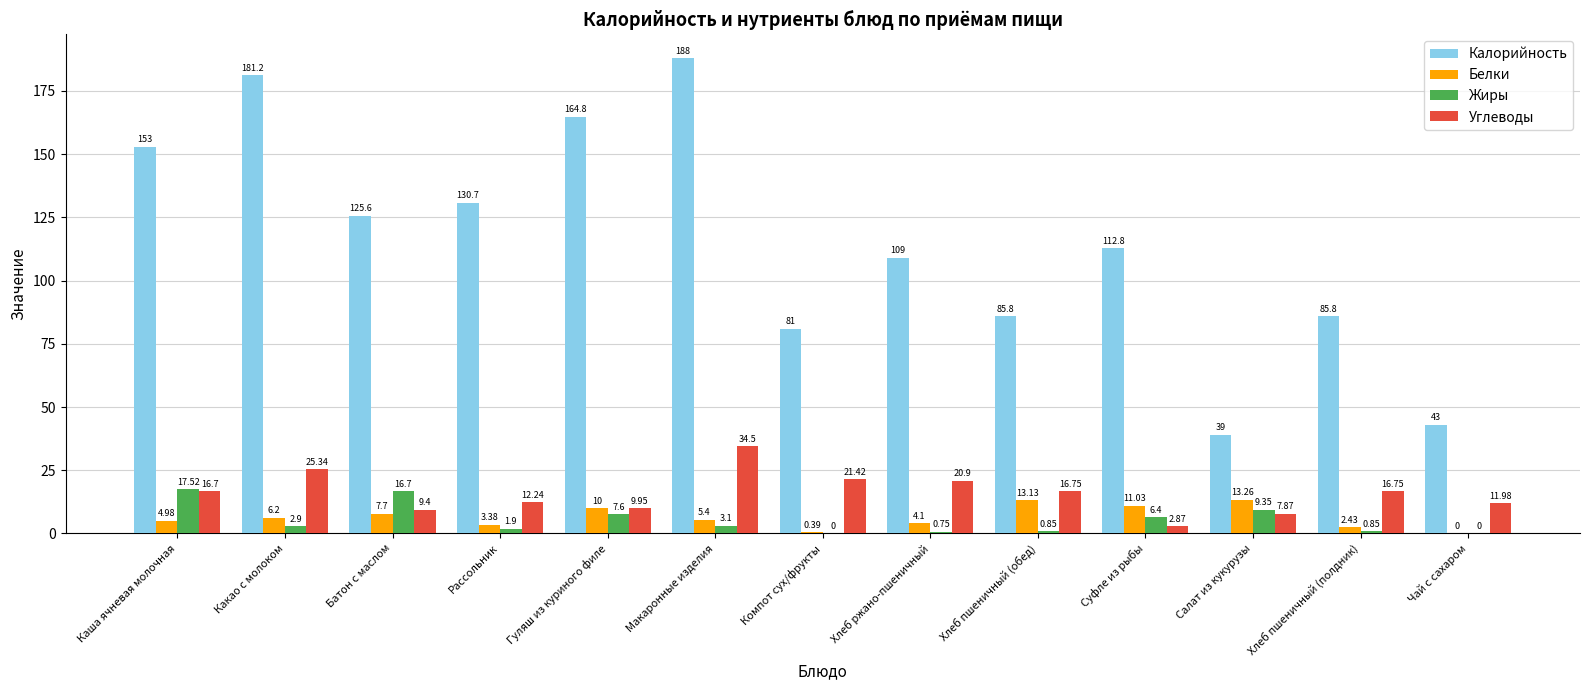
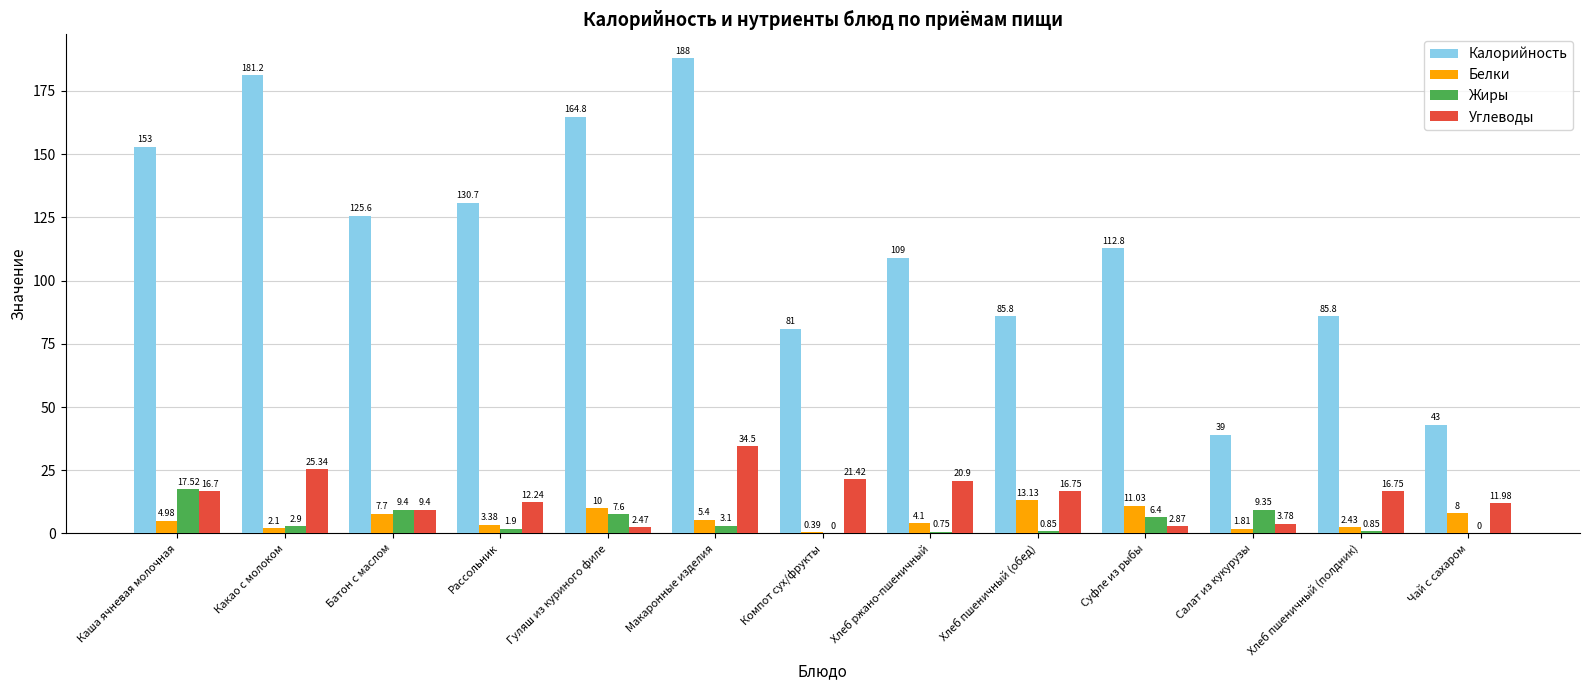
  {
    "Калорийность": {
      "Каша ячневая молочная": 153,
      "Какао с молоком": 181.2,
      "Батон с маслом": 125.6,
      "Рассольник": 130.7,
      "Гуляш из куриного филе": 164.8,
      "Макаронные изделия": 188,
      "Компот сух/фрукты": 81,
      "Хлеб ржано-пшеничный": 109,
      "Хлеб пшеничный (обед)": 85.8,
      "Суфле из рыбы": 112.8,
      "Салат из кукурузы": 39,
      "Хлеб пшеничный (полдник)": 85.8,
      "Чай с сахаром": 43
    },
    "Белки": {
      "Каша ячневая молочная": 4.98,
-     "Какао с молоком": 6.2,
+     "Какао с молоком": 2.1,
      "Батон с маслом": 7.7,
      "Рассольник": 3.38,
      "Гуляш из куриного филе": 10,
      "Макаронные изделия": 5.4,
      "Компот сух/фрукты": 0.39,
      "Хлеб ржано-пшеничный": 4.1,
      "Хлеб пшеничный (обед)": 13.13,
      "Суфле из рыбы": 11.03,
-     "Салат из кукурузы": 13.26,
+     "Салат из кукурузы": 1.81,
      "Хлеб пшеничный (полдник)": 2.43,
-     "Чай с сахаром": 0
+     "Чай с сахаром": 8
    },
    "Жиры": {
      "Каша ячневая молочная": 17.52,
      "Какао с молоком": 2.9,
-     "Батон с маслом": 16.7,
+     "Батон с маслом": 9.4,
      "Рассольник": 1.9,
      "Гуляш из куриного филе": 7.6,
      "Макаронные изделия": 3.1,
      "Компот сух/фрукты": 0,
      "Хлеб ржано-пшеничный": 0.75,
      "Хлеб пшеничный (обед)": 0.85,
      "Суфле из рыбы": 6.4,
      "Салат из кукурузы": 9.35,
      "Хлеб пшеничный (полдник)": 0.85,
      "Чай с сахаром": 0
    },
    "Углеводы": {
      "Каша ячневая молочная": 16.7,
      "Какао с молоком": 25.34,
      "Батон с маслом": 9.4,
      "Рассольник": 12.24,
-     "Гуляш из куриного филе": 9.95,
+     "Гуляш из куриного филе": 2.47,
      "Макаронные изделия": 34.5,
      "Компот сух/фрукты": 21.42,
      "Хлеб ржано-пшеничный": 20.9,
      "Хлеб пшеничный (обед)": 16.75,
      "Суфле из рыбы": 2.87,
-     "Салат из кукурузы": 7.87,
+     "Салат из кукурузы": 3.78,
      "Хлеб пшеничный (полдник)": 16.75,
      "Чай с сахаром": 11.98
    }
  }
